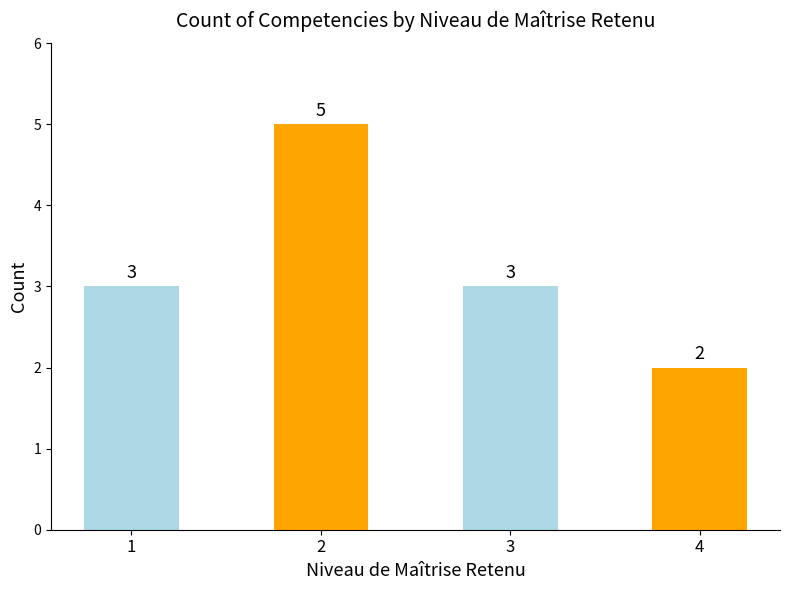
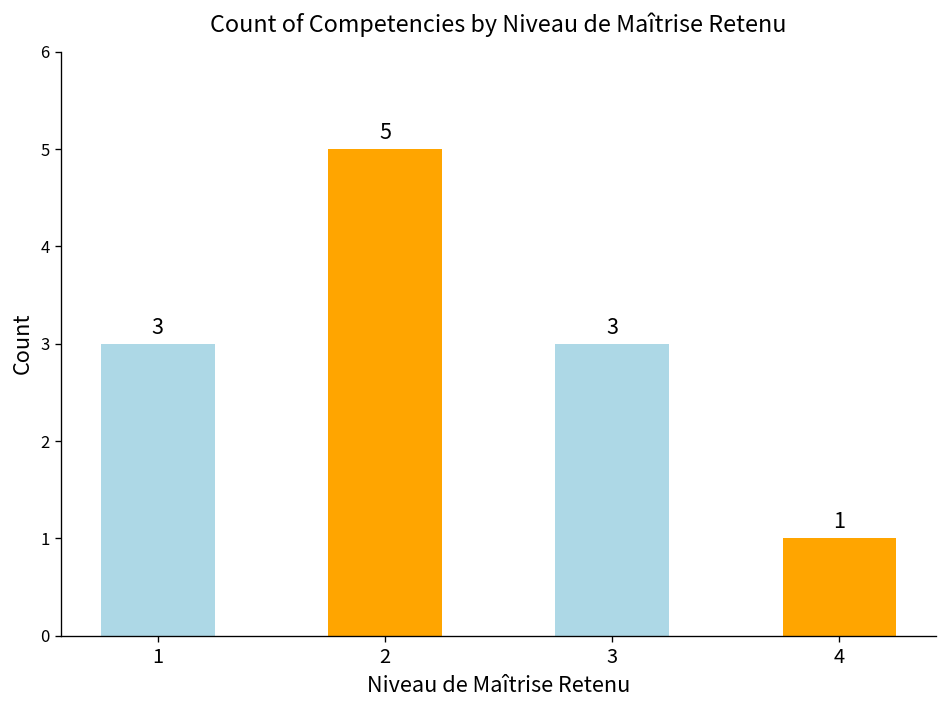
  {
    "1": 3,
    "2": 5,
    "3": 3,
-   "4": 2
+   "4": 1
  }
